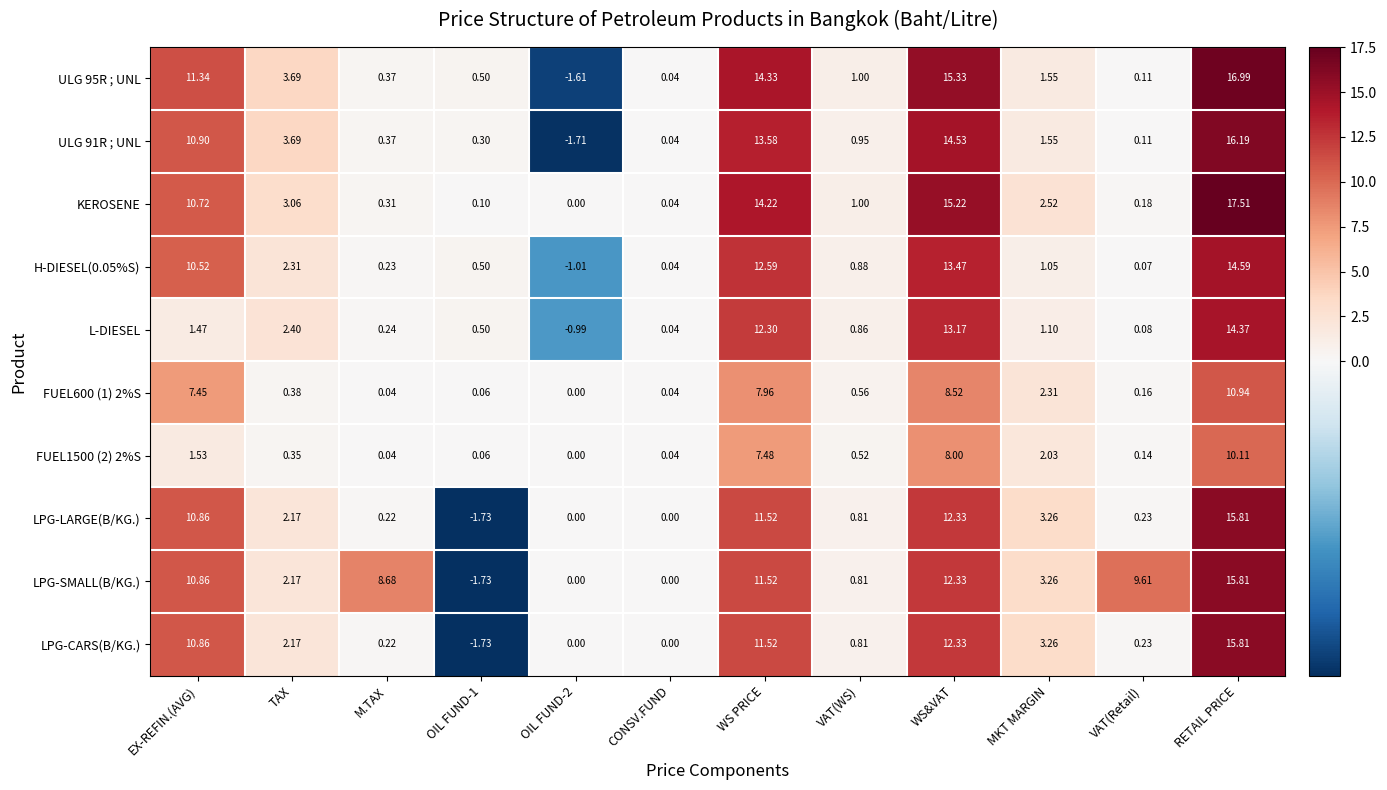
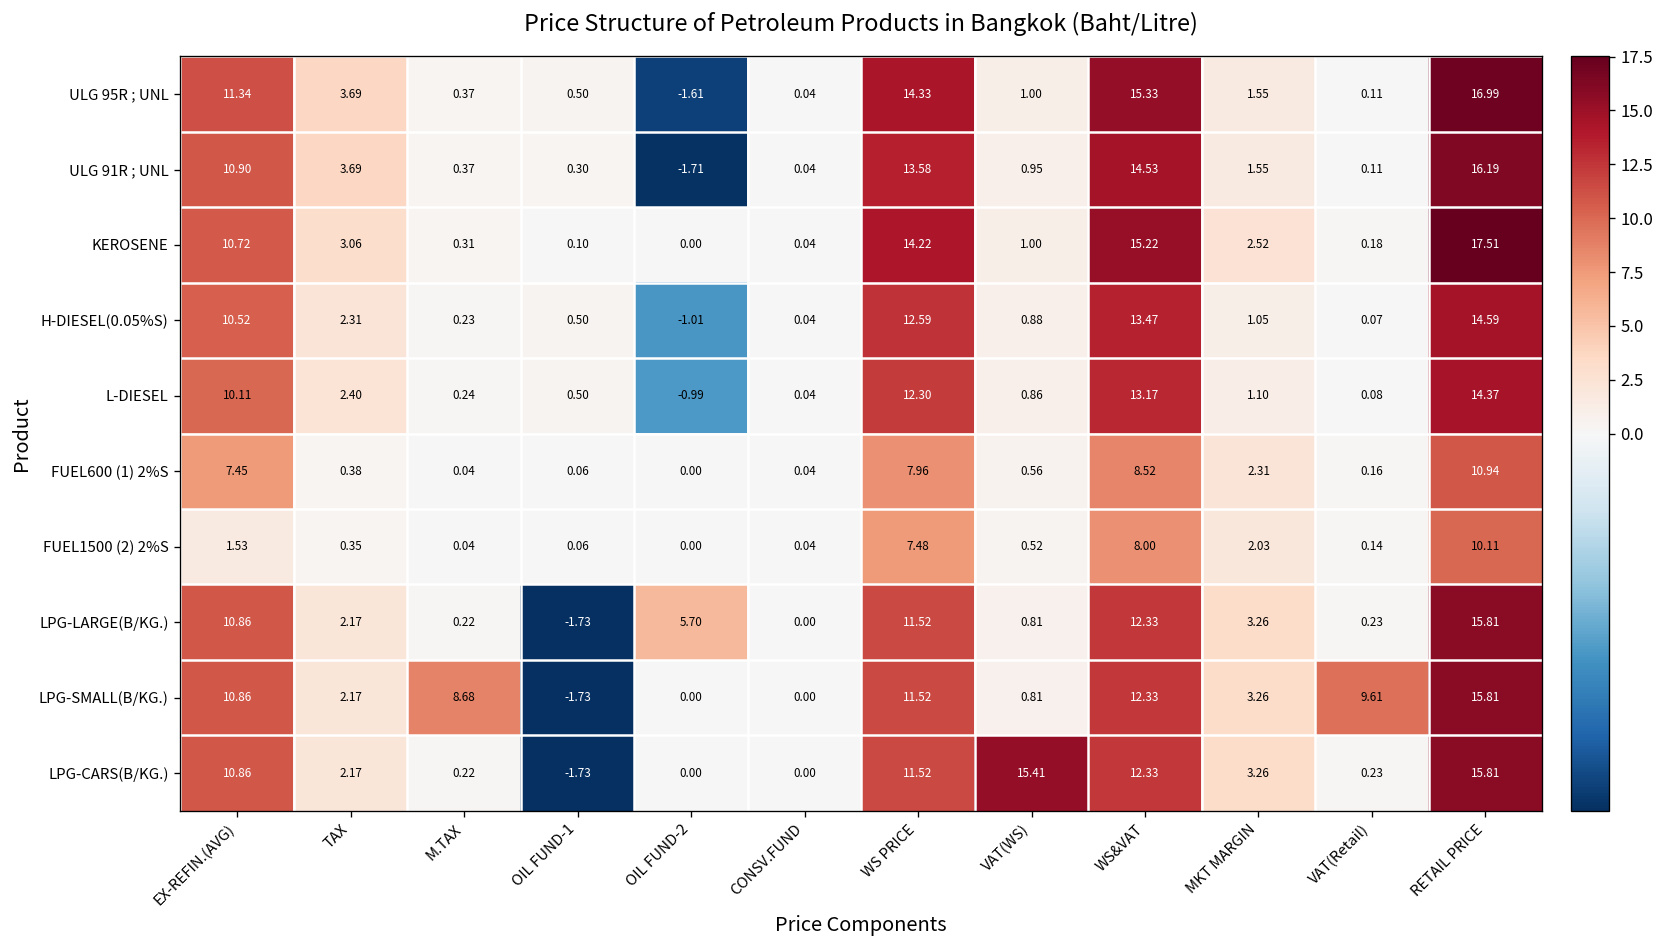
  {
    "ULG 95R ; UNL": {
      "EX-REFIN.(AVG)": 11.34,
      "TAX": 3.69,
      "M.TAX": 0.37,
      "OIL FUND-1": 0.50,
      "OIL FUND-2": -1.61,
      "CONSV.FUND": 0.04,
      "WS PRICE": 14.33,
      "VAT(WS)": 1.00,
      "WS&VAT": 15.33,
      "MKT MARGIN": 1.55,
      "VAT(Retail)": 0.11,
      "RETAIL PRICE": 16.99
    },
    "ULG 91R ; UNL": {
      "EX-REFIN.(AVG)": 10.90,
      "TAX": 3.69,
      "M.TAX": 0.37,
      "OIL FUND-1": 0.30,
      "OIL FUND-2": -1.71,
      "CONSV.FUND": 0.04,
      "WS PRICE": 13.58,
      "VAT(WS)": 0.95,
      "WS&VAT": 14.53,
      "MKT MARGIN": 1.55,
      "VAT(Retail)": 0.11,
      "RETAIL PRICE": 16.19
    },
    "KEROSENE": {
      "EX-REFIN.(AVG)": 10.72,
      "TAX": 3.06,
      "M.TAX": 0.31,
      "OIL FUND-1": 0.10,
      "OIL FUND-2": 0.00,
      "CONSV.FUND": 0.04,
      "WS PRICE": 14.22,
      "VAT(WS)": 1.00,
      "WS&VAT": 15.22,
      "MKT MARGIN": 2.52,
      "VAT(Retail)": 0.18,
      "RETAIL PRICE": 17.51
    },
    "H-DIESEL(0.05%S)": {
      "EX-REFIN.(AVG)": 10.52,
      "TAX": 2.31,
      "M.TAX": 0.23,
      "OIL FUND-1": 0.50,
      "OIL FUND-2": -1.01,
      "CONSV.FUND": 0.04,
      "WS PRICE": 12.59,
      "VAT(WS)": 0.88,
      "WS&VAT": 13.47,
      "MKT MARGIN": 1.05,
      "VAT(Retail)": 0.07,
      "RETAIL PRICE": 14.59
    },
    "L-DIESEL": {
-     "EX-REFIN.(AVG)": 1.47,
+     "EX-REFIN.(AVG)": 10.11,
      "TAX": 2.40,
      "M.TAX": 0.24,
      "OIL FUND-1": 0.50,
      "OIL FUND-2": -0.99,
      "CONSV.FUND": 0.04,
      "WS PRICE": 12.30,
      "VAT(WS)": 0.86,
      "WS&VAT": 13.17,
      "MKT MARGIN": 1.10,
      "VAT(Retail)": 0.08,
      "RETAIL PRICE": 14.37
    },
    "FUEL600 (1) 2%S": {
      "EX-REFIN.(AVG)": 7.45,
      "TAX": 0.38,
      "M.TAX": 0.04,
      "OIL FUND-1": 0.06,
      "OIL FUND-2": 0.00,
      "CONSV.FUND": 0.04,
      "WS PRICE": 7.96,
      "VAT(WS)": 0.56,
      "WS&VAT": 8.52,
      "MKT MARGIN": 2.31,
      "VAT(Retail)": 0.16,
      "RETAIL PRICE": 10.94
    },
    "FUEL1500 (2) 2%S": {
      "EX-REFIN.(AVG)": 1.53,
      "TAX": 0.35,
      "M.TAX": 0.04,
      "OIL FUND-1": 0.06,
      "OIL FUND-2": 0.00,
      "CONSV.FUND": 0.04,
      "WS PRICE": 7.48,
      "VAT(WS)": 0.52,
      "WS&VAT": 8.00,
      "MKT MARGIN": 2.03,
      "VAT(Retail)": 0.14,
      "RETAIL PRICE": 10.11
    },
    "LPG-LARGE(B/KG.)": {
      "EX-REFIN.(AVG)": 10.86,
      "TAX": 2.17,
      "M.TAX": 0.22,
      "OIL FUND-1": -1.73,
-     "OIL FUND-2": 0.00,
+     "OIL FUND-2": 5.70,
      "CONSV.FUND": 0.00,
      "WS PRICE": 11.52,
      "VAT(WS)": 0.81,
      "WS&VAT": 12.33,
      "MKT MARGIN": 3.26,
      "VAT(Retail)": 0.23,
      "RETAIL PRICE": 15.81
    },
    "LPG-SMALL(B/KG.)": {
      "EX-REFIN.(AVG)": 10.86,
      "TAX": 2.17,
      "M.TAX": 8.68,
      "OIL FUND-1": -1.73,
      "OIL FUND-2": 0.00,
      "CONSV.FUND": 0.00,
      "WS PRICE": 11.52,
      "VAT(WS)": 0.81,
      "WS&VAT": 12.33,
      "MKT MARGIN": 3.26,
      "VAT(Retail)": 9.61,
      "RETAIL PRICE": 15.81
    },
    "LPG-CARS(B/KG.)": {
      "EX-REFIN.(AVG)": 10.86,
      "TAX": 2.17,
      "M.TAX": 0.22,
      "OIL FUND-1": -1.73,
      "OIL FUND-2": 0.00,
      "CONSV.FUND": 0.00,
      "WS PRICE": 11.52,
-     "VAT(WS)": 0.81,
+     "VAT(WS)": 15.41,
      "WS&VAT": 12.33,
      "MKT MARGIN": 3.26,
      "VAT(Retail)": 0.23,
      "RETAIL PRICE": 15.81
    }
  }
